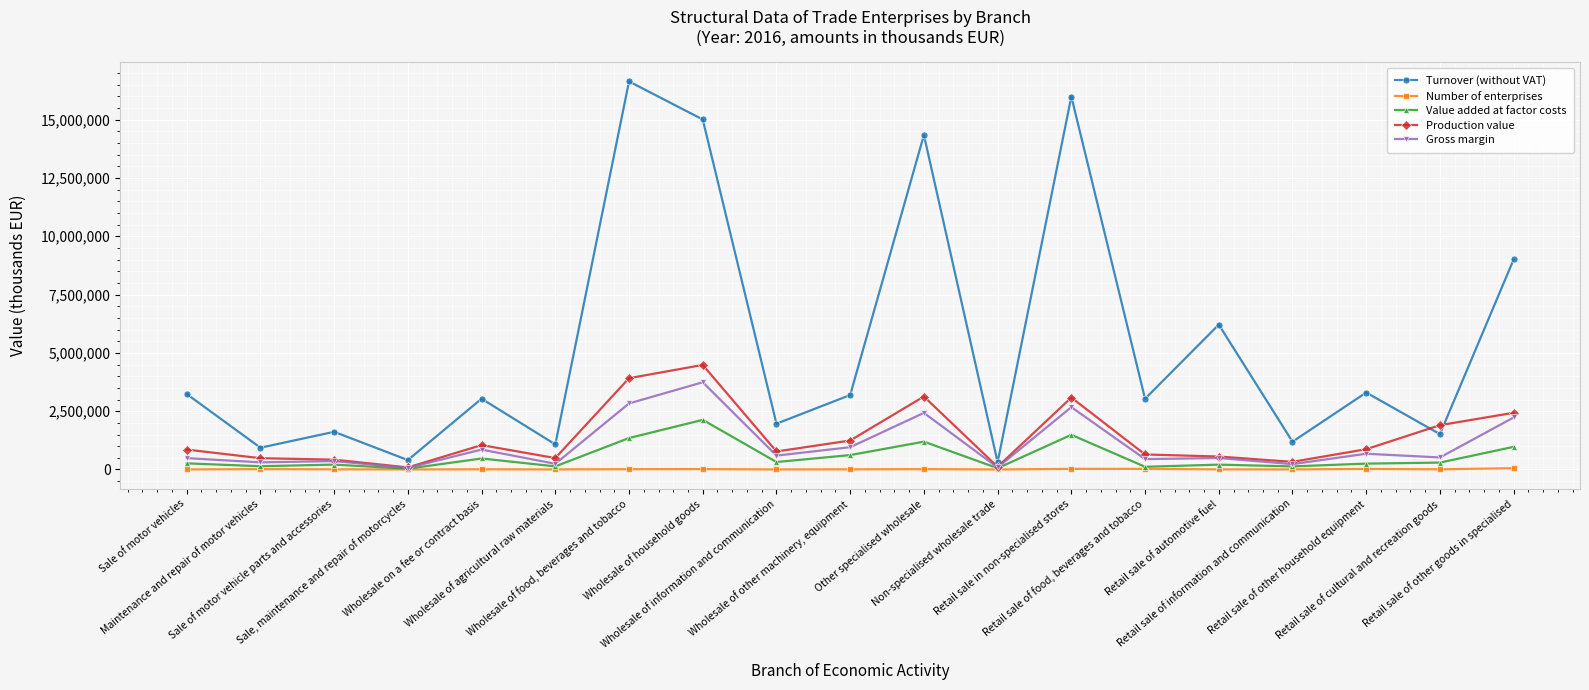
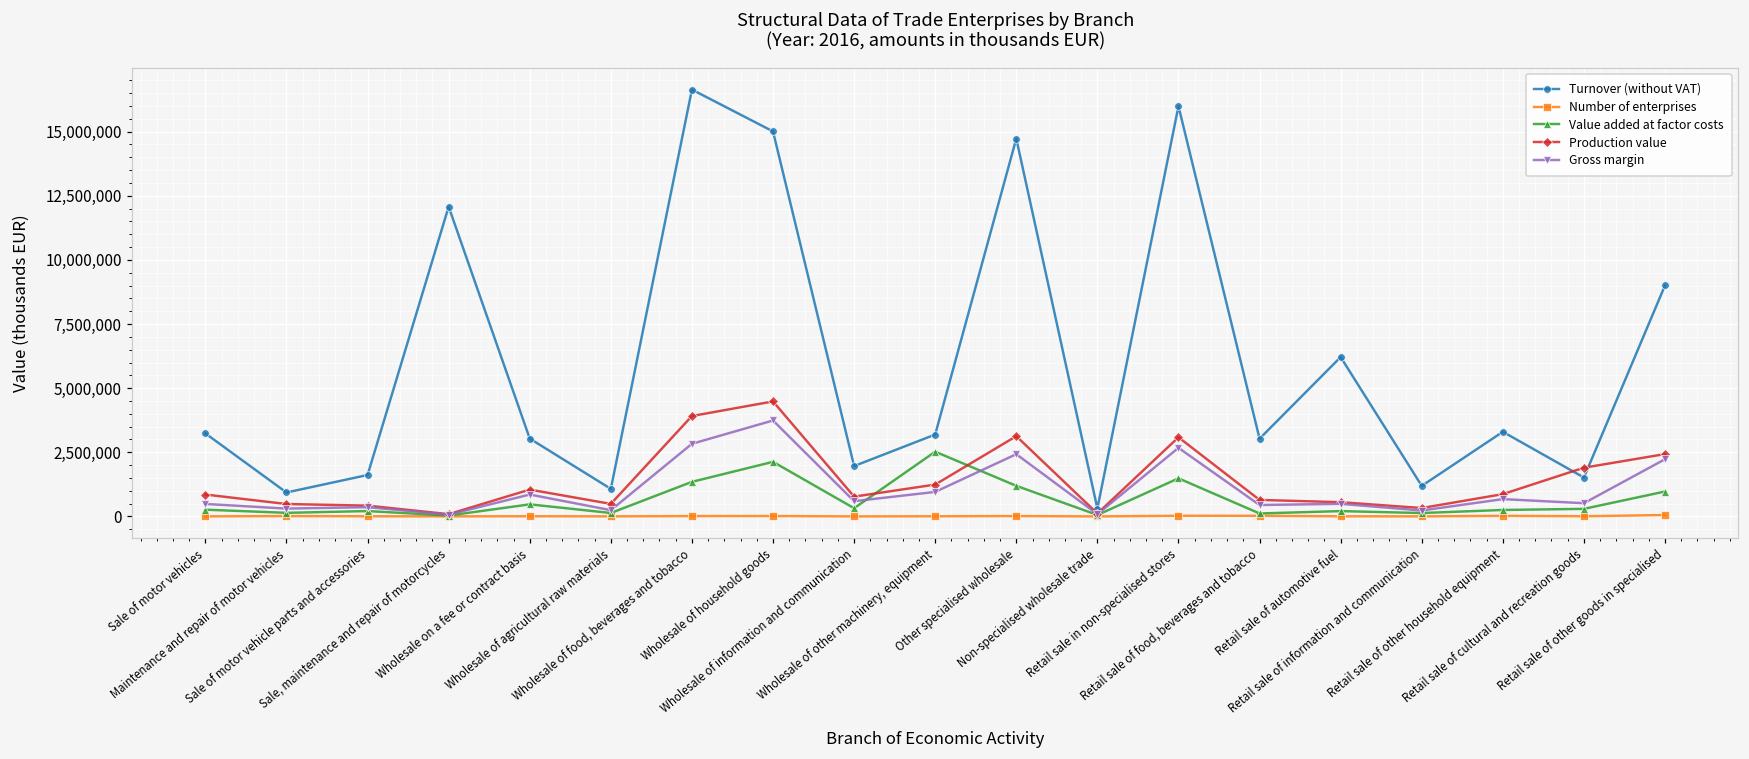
  {
    "Turnover (without VAT)": {
      "Sale of motor vehicles": "3,200,000",
      "Maintenance and repair of motor vehicles": "900,000",
      "Sale of motor vehicle parts and accessories": "1,600,000",
-     "Sale, maintenance and repair of motorcycles": "400,000",
+     "Sale, maintenance and repair of motorcycles": "12,100,000",
      "Wholesale on a fee or contract basis": "3,000,000",
      "Wholesale of agricultural raw materials": "1,100,000",
      "Wholesale of food, beverages and tobacco": "16,600,000",
      "Wholesale of household goods": "15,000,000",
      "Wholesale of information and communication": "2,000,000",
      "Wholesale of other machinery, equipment": "3,200,000",
-     "Other specialised wholesale": "14,300,000",
+     "Other specialised wholesale": "14,700,000",
      "Non-specialised wholesale trade": "300,000",
      "Retail sale in non-specialised stores": "16,000,000",
      "Retail sale of food, beverages and tobacco": "3,000,000",
      "Retail sale of automotive fuel": "6,200,000",
      "Retail sale of information and communication": "1,200,000",
      "Retail sale of other household equipment": "3,300,000",
      "Retail sale of cultural and recreation goods": "1,500,000",
      "Retail sale of other goods in specialised": "9,000,000"
    },
    "Number of enterprises": {
      "Sale of motor vehicles": "0",
      "Maintenance and repair of motor vehicles": "0",
      "Sale of motor vehicle parts and accessories": "0",
      "Wholesale on a fee or contract basis": "0",
      "Wholesale of agricultural raw materials": "0",
      "Wholesale of food, beverages and tobacco": "0",
      "Wholesale of household goods": "0",
      "Wholesale of information and communication": "0",
      "Wholesale of other machinery, equipment": "0",
      "Other specialised wholesale": "0",
      "Retail sale in non-specialised stores": "0",
      "Retail sale of automotive fuel": "0",
      "Retail sale of information and communication": "0",
      "Retail sale of other household equipment": "0",
      "Retail sale of cultural and recreation goods": "0",
      "Retail sale of other goods in specialised": "100,000"
    },
    "Value added at factor costs": {
      "Sale of motor vehicles": "300,000",
      "Maintenance and repair of motor vehicles": "100,000",
      "Sale of motor vehicle parts and accessories": "200,000",
      "Wholesale on a fee or contract basis": "500,000",
      "Wholesale of agricultural raw materials": "100,000",
      "Wholesale of food, beverages and tobacco": "1,300,000",
      "Wholesale of household goods": "2,100,000",
      "Wholesale of information and communication": "300,000",
-     "Wholesale of other machinery, equipment": "600,000",
+     "Wholesale of other machinery, equipment": "2,500,000",
      "Other specialised wholesale": "1,200,000",
      "Retail sale in non-specialised stores": "1,500,000",
      "Retail sale of automotive fuel": "200,000",
      "Retail sale of other household equipment": "300,000",
      "Retail sale of cultural and recreation goods": "300,000",
      "Retail sale of other goods in specialised": "1,000,000"
    },
    "Production value": {
      "Sale of motor vehicles": "900,000",
      "Maintenance and repair of motor vehicles": "500,000",
      "Wholesale on a fee or contract basis": "1,000,000",
      "Wholesale of agricultural raw materials": "500,000",
      "Wholesale of food, beverages and tobacco": "3,900,000",
      "Wholesale of household goods": "4,500,000",
      "Wholesale of information and communication": "800,000",
      "Wholesale of other machinery, equipment": "1,200,000",
      "Other specialised wholesale": "3,100,000",
      "Retail sale in non-specialised stores": "3,100,000",
      "Retail sale of food, beverages and tobacco": "600,000",
      "Retail sale of other household equipment": "900,000",
      "Retail sale of cultural and recreation goods": "1,900,000",
      "Retail sale of other goods in specialised": "2,400,000"
    },
    "Gross margin": {
      "Sale of motor vehicles": "500,000",
      "Maintenance and repair of motor vehicles": "300,000",
      "Wholesale on a fee or contract basis": "900,000",
      "Wholesale of agricultural raw materials": "200,000",
      "Wholesale of food, beverages and tobacco": "2,800,000",
      "Wholesale of household goods": "3,700,000",
      "Wholesale of information and communication": "600,000",
      "Wholesale of other machinery, equipment": "1,000,000",
      "Other specialised wholesale": "2,400,000",
      "Retail sale in non-specialised stores": "2,700,000",
      "Retail sale of food, beverages and tobacco": "400,000",
      "Retail sale of other household equipment": "700,000",
      "Retail sale of cultural and recreation goods": "500,000",
      "Retail sale of other goods in specialised": "2,200,000"
    }
  }
